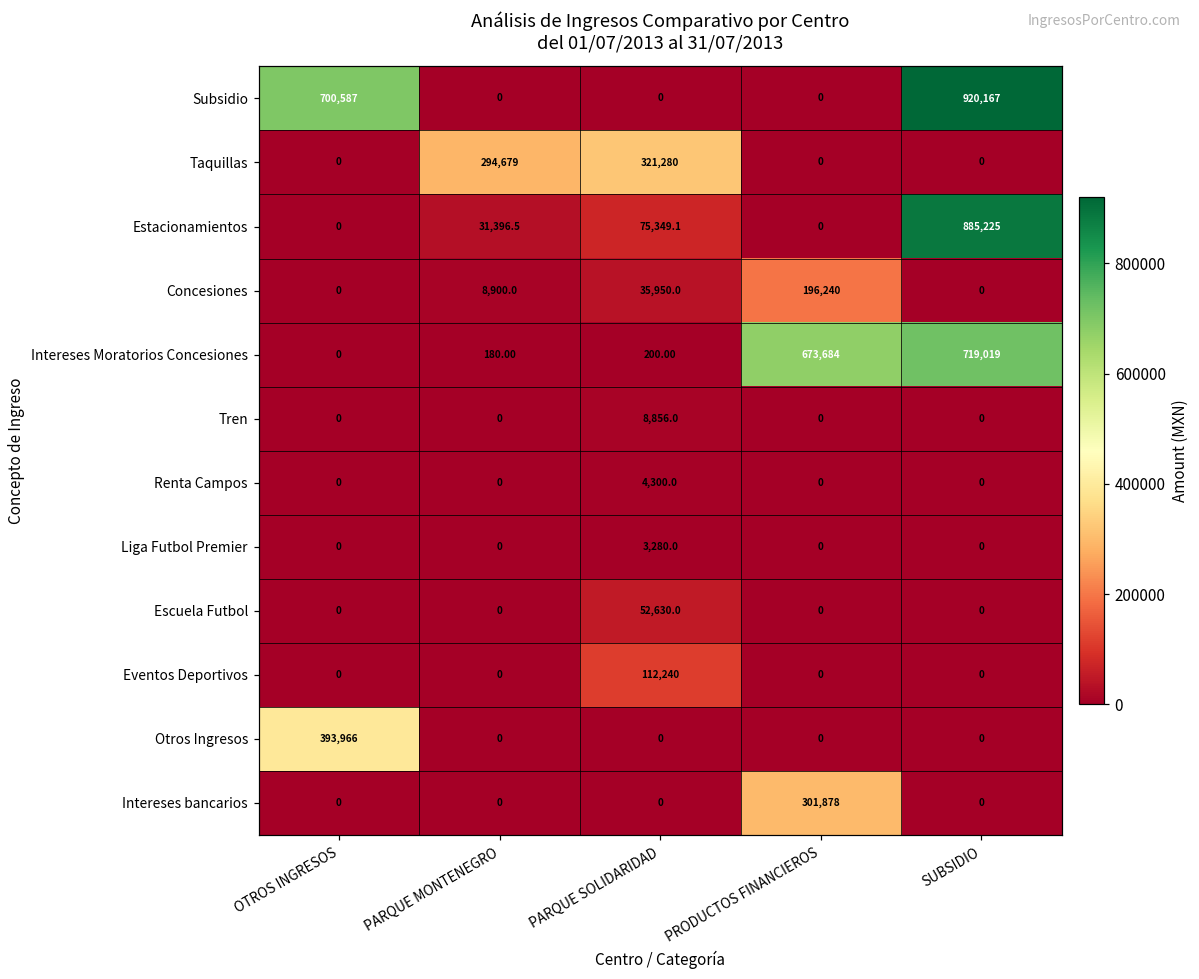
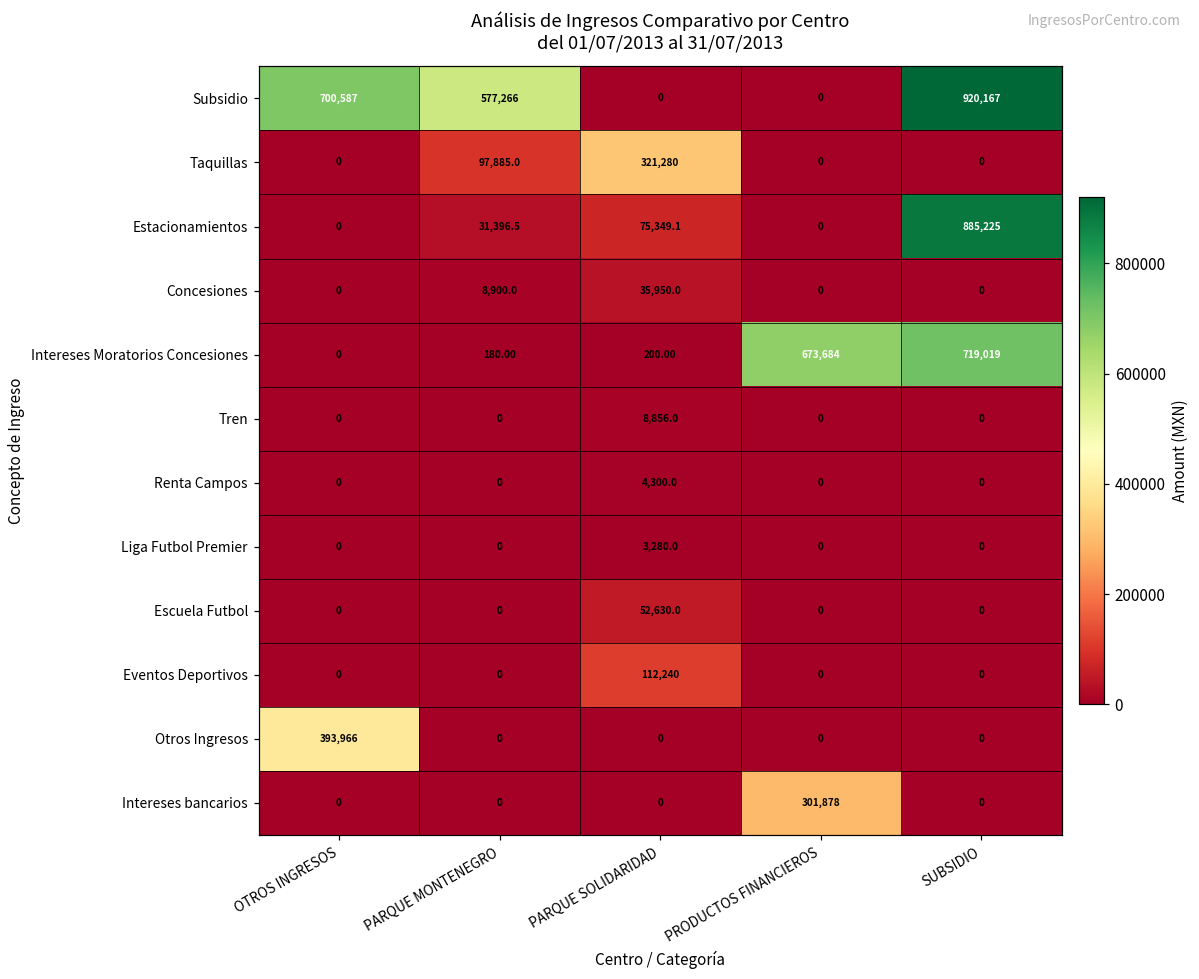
  {
    "Subsidio": {
      "OTROS INGRESOS": "700,587",
-     "PARQUE MONTENEGRO": "0",
+     "PARQUE MONTENEGRO": "577,266",
      "PARQUE SOLIDARIDAD": "0",
      "PRODUCTOS FINANCIEROS": "0",
      "SUBSIDIO": "920,167"
    },
    "Taquillas": {
      "OTROS INGRESOS": "0",
-     "PARQUE MONTENEGRO": "294,679",
+     "PARQUE MONTENEGRO": "97,885.0",
      "PARQUE SOLIDARIDAD": "321,280",
      "PRODUCTOS FINANCIEROS": "0",
      "SUBSIDIO": "0"
    },
    "Estacionamientos": {
      "OTROS INGRESOS": "0",
      "PARQUE MONTENEGRO": "31,396.5",
      "PARQUE SOLIDARIDAD": "75,349.1",
      "PRODUCTOS FINANCIEROS": "0",
      "SUBSIDIO": "885,225"
    },
    "Concesiones": {
      "OTROS INGRESOS": "0",
      "PARQUE MONTENEGRO": "8,900.0",
      "PARQUE SOLIDARIDAD": "35,950.0",
-     "PRODUCTOS FINANCIEROS": "196,240",
+     "PRODUCTOS FINANCIEROS": "0",
      "SUBSIDIO": "0"
    },
    "Intereses Moratorios Concesiones": {
      "OTROS INGRESOS": "0",
      "PARQUE MONTENEGRO": "180.00",
      "PARQUE SOLIDARIDAD": "200.00",
      "PRODUCTOS FINANCIEROS": "673,684",
      "SUBSIDIO": "719,019"
    },
    "Tren": {
      "OTROS INGRESOS": "0",
      "PARQUE MONTENEGRO": "0",
      "PARQUE SOLIDARIDAD": "8,856.0",
      "PRODUCTOS FINANCIEROS": "0",
      "SUBSIDIO": "0"
    },
    "Renta Campos": {
      "OTROS INGRESOS": "0",
      "PARQUE MONTENEGRO": "0",
      "PARQUE SOLIDARIDAD": "4,300.0",
      "PRODUCTOS FINANCIEROS": "0",
      "SUBSIDIO": "0"
    },
    "Liga Futbol Premier": {
      "OTROS INGRESOS": "0",
      "PARQUE MONTENEGRO": "0",
      "PARQUE SOLIDARIDAD": "3,280.0",
      "PRODUCTOS FINANCIEROS": "0",
      "SUBSIDIO": "0"
    },
    "Escuela Futbol": {
      "OTROS INGRESOS": "0",
      "PARQUE MONTENEGRO": "0",
      "PARQUE SOLIDARIDAD": "52,630.0",
      "PRODUCTOS FINANCIEROS": "0",
      "SUBSIDIO": "0"
    },
    "Eventos Deportivos": {
      "OTROS INGRESOS": "0",
      "PARQUE MONTENEGRO": "0",
      "PARQUE SOLIDARIDAD": "112,240",
      "PRODUCTOS FINANCIEROS": "0",
      "SUBSIDIO": "0"
    },
    "Otros Ingresos": {
      "OTROS INGRESOS": "393,966",
      "PARQUE MONTENEGRO": "0",
      "PARQUE SOLIDARIDAD": "0",
      "PRODUCTOS FINANCIEROS": "0",
      "SUBSIDIO": "0"
    },
    "Intereses bancarios": {
      "OTROS INGRESOS": "0",
      "PARQUE MONTENEGRO": "0",
      "PARQUE SOLIDARIDAD": "0",
      "PRODUCTOS FINANCIEROS": "301,878",
      "SUBSIDIO": "0"
    }
  }
